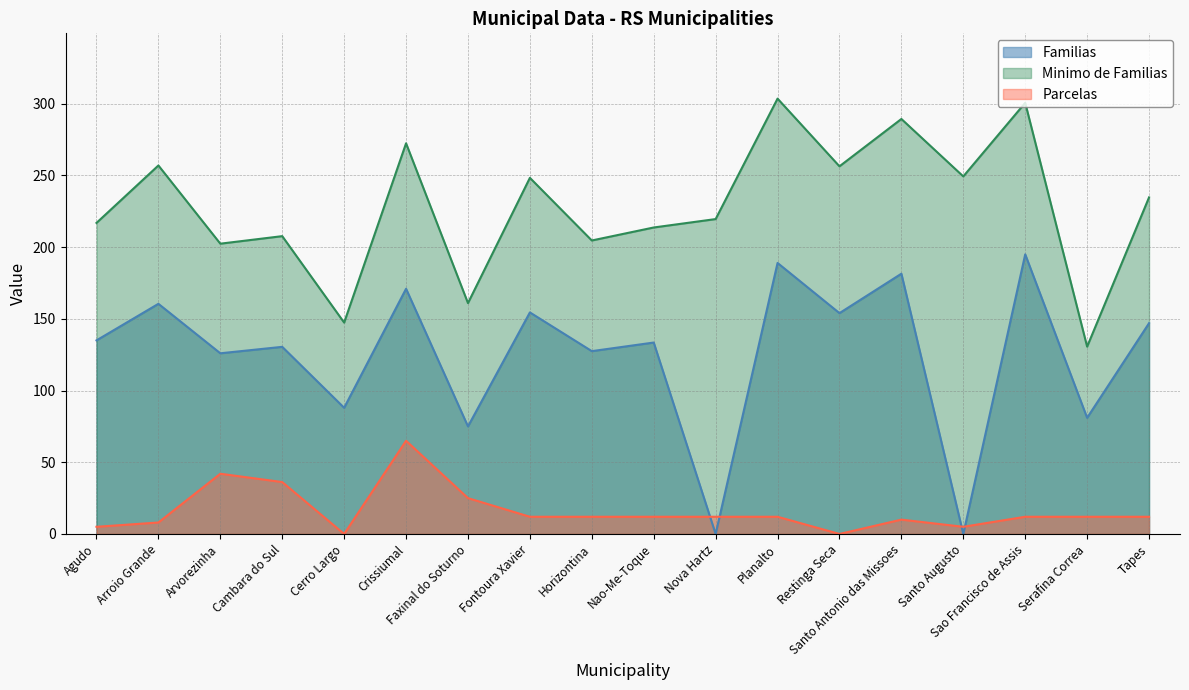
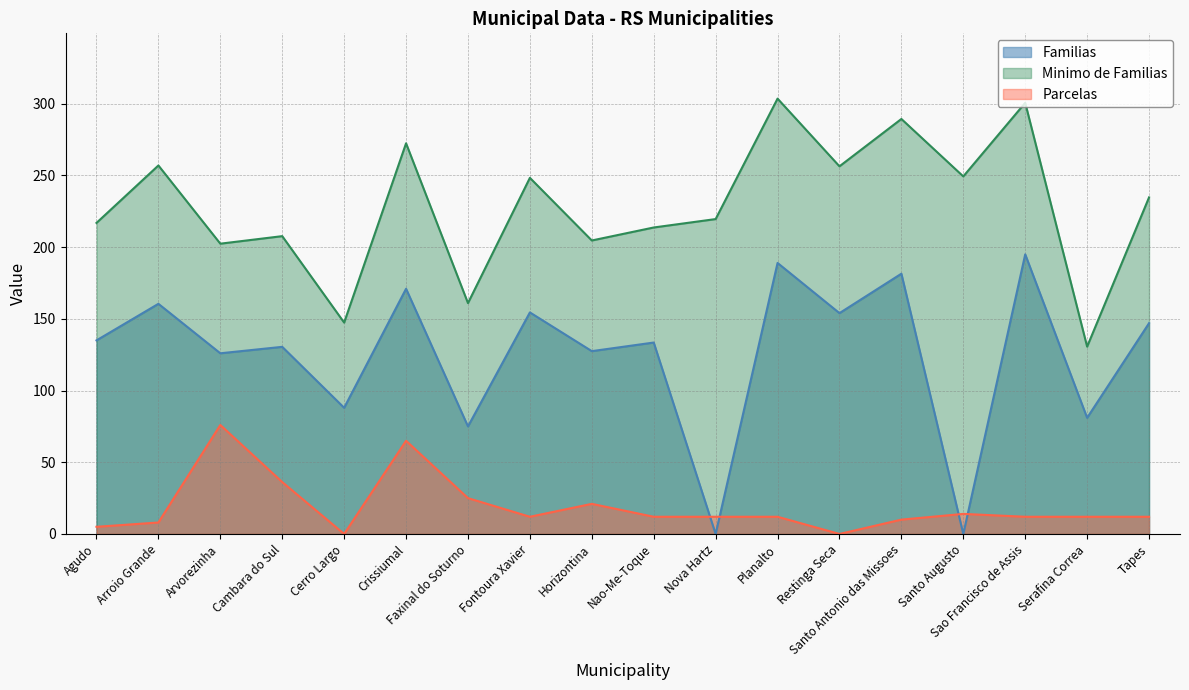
  {
    "Parcelas": {
      "Agudo": 5,
      "Arroio Grande": 8,
-     "Arvorezinha": 42,
+     "Arvorezinha": 76,
      "Cambara do Sul": 36,
      "Cerro Largo": 0,
      "Crissiumal": 65,
      "Faxinal do Soturno": 25,
      "Fontoura Xavier": 12,
-     "Horizontina": 12,
+     "Horizontina": 21,
      "Nao-Me-Toque": 12,
      "Nova Hartz": 12,
      "Planalto": 12,
      "Restinga Seca": 0,
      "Santo Antonio das Missoes": 10,
-     "Santo Augusto": 5,
+     "Santo Augusto": 14,
      "Sao Francisco de Assis": 12,
      "Serafina Correa": 12,
      "Tapes": 12
    }
  }
